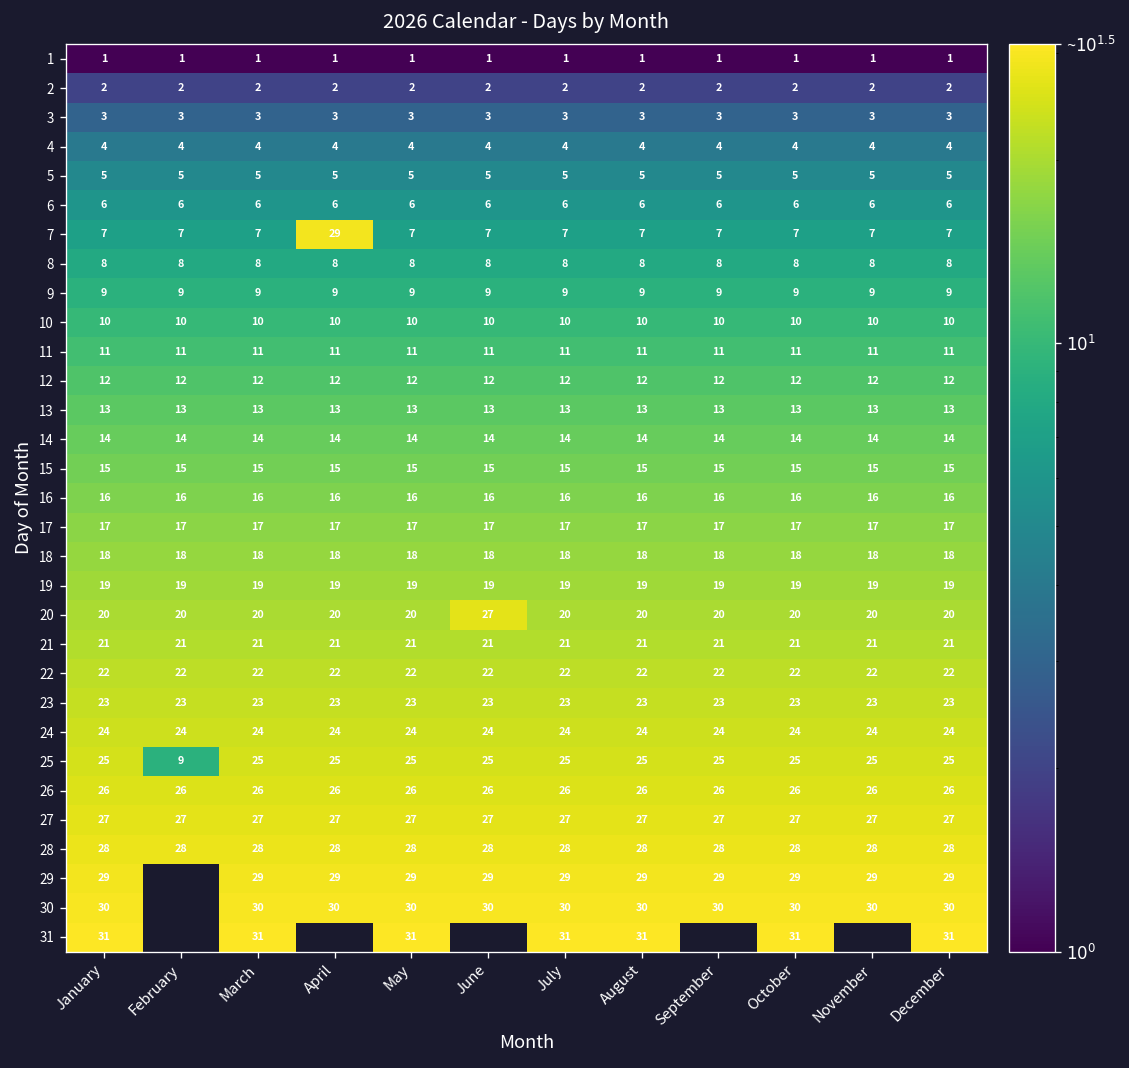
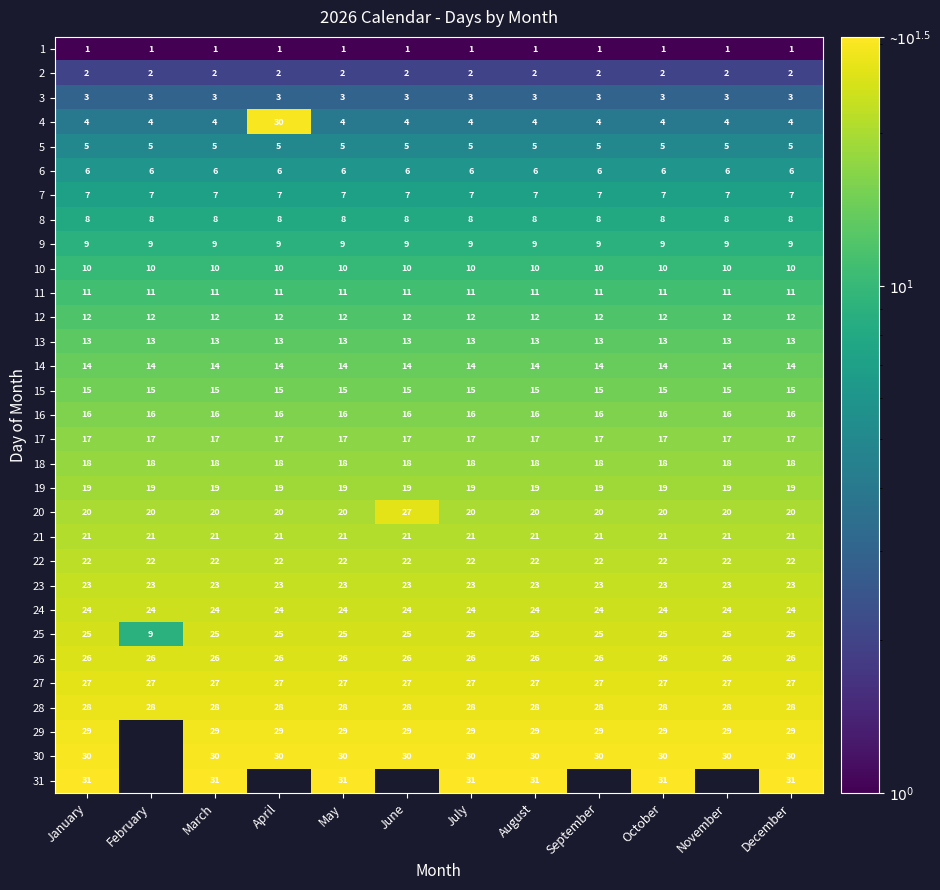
  {
    "4": {
      "January": 4,
      "February": 4,
      "March": 4,
-     "April": 4,
+     "April": 30,
      "May": 4,
      "June": 4,
      "July": 4,
      "August": 4,
      "September": 4,
      "October": 4,
      "November": 4,
      "December": 4
    },
    "7": {
      "January": 7,
      "February": 7,
      "March": 7,
-     "April": 29,
+     "April": 7,
      "May": 7,
      "June": 7,
      "July": 7,
      "August": 7,
      "September": 7,
      "October": 7,
      "November": 7,
      "December": 7
    }
  }
